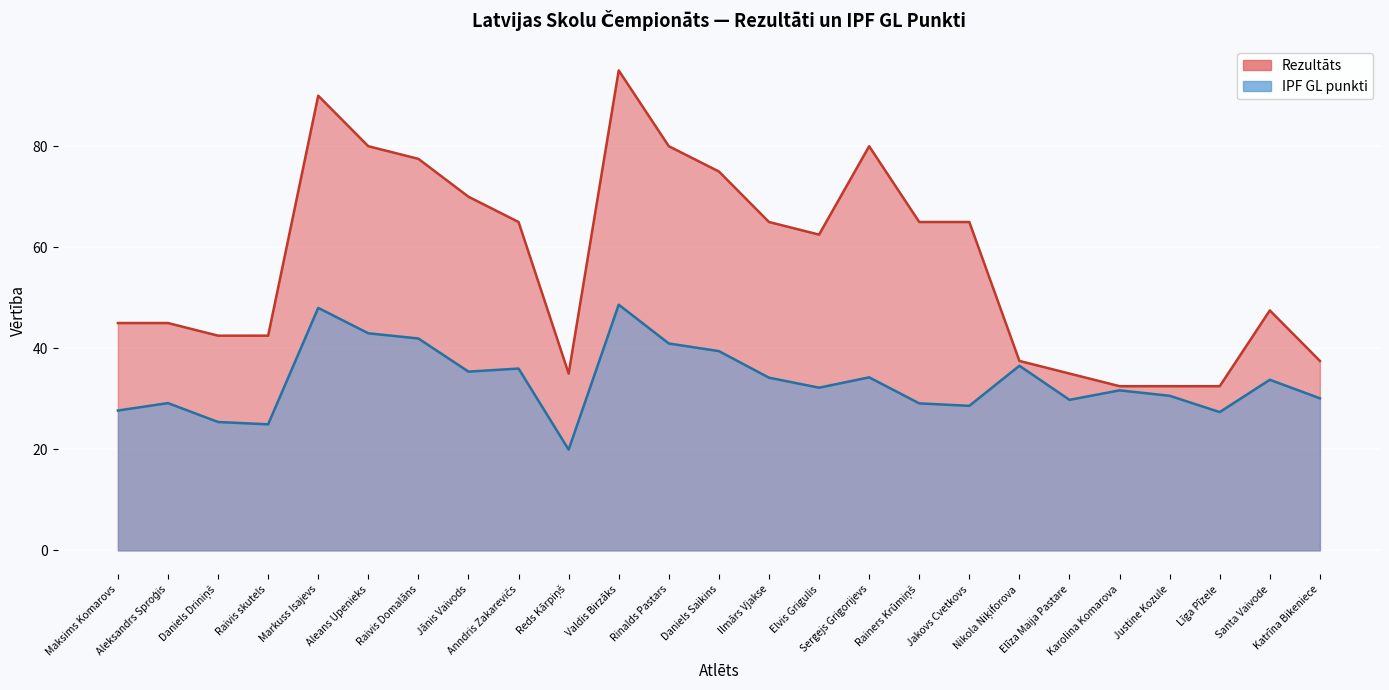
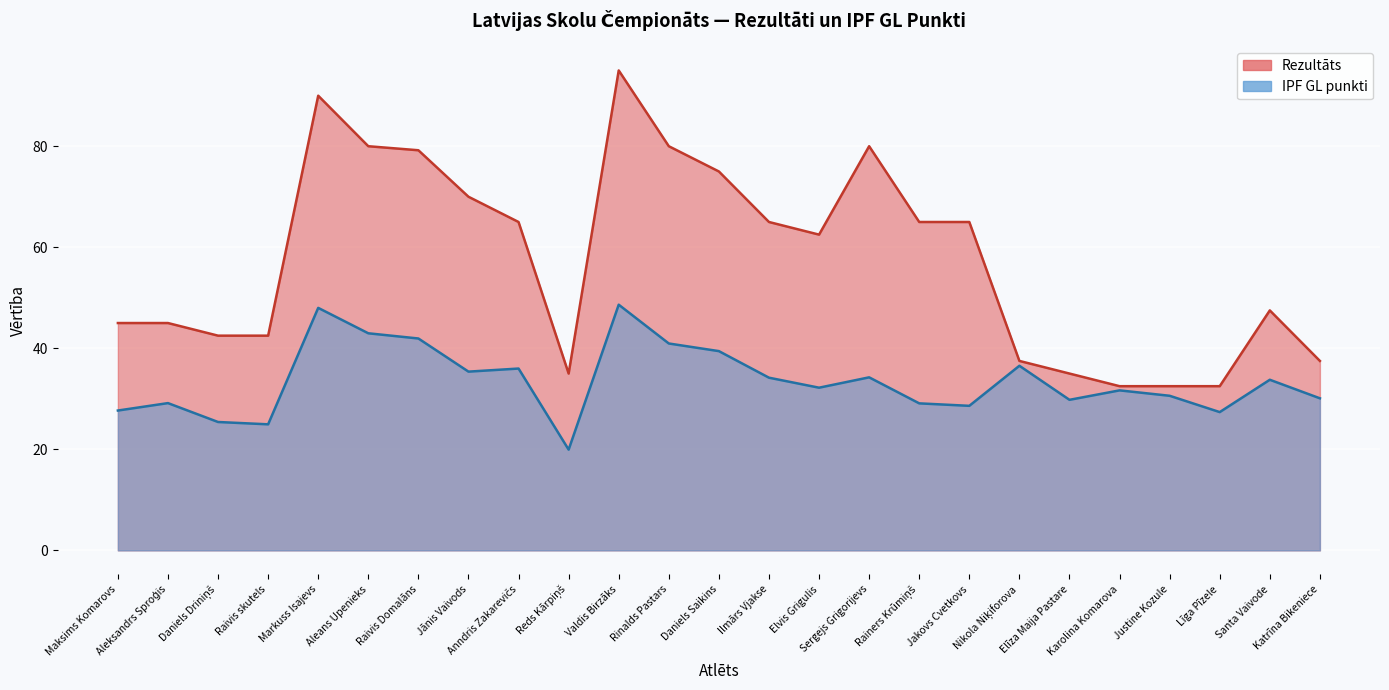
  {
    "Rezultāts": {
      "Maksims Komarovs": 45,
      "Aleksandrs Sproģis": 45,
      "Daniels Driniņš": 43,
      "Raivis skutels": 43,
      "Markuss Isajevs": 90,
      "Aleans Upenieks": 80,
-     "Raivis Domalāns": 78,
+     "Raivis Domalāns": 79,
      "Jānis Vaivods": 70,
      "Anndris Zakarevičs": 65,
      "Reds Kārpiņš": 35,
      "Valdis Birzāks": 95,
      "Rinalds Pastars": 80,
      "Daniels Saikins": 75,
      "Ilmārs Vjakse": 65,
      "Elvis Grigulis": 63,
      "Sergejs Grigorijevs": 80,
      "Rainers Krūmiņš": 65,
      "Jakovs Cvetkovs": 65,
      "Nikola Niķiforova": 38,
      "Elīza Maija Pastare": 35,
      "Karolina Komarova": 33,
      "Justine Kozule": 33,
      "Līga Pīzele": 33,
      "Santa Vaivode": 48,
      "Katrīna Bikeniece": 38
    },
    "IPF GL punkti": {
      "Maksims Komarovs": 28,
      "Aleksandrs Sproģis": 29,
      "Daniels Driniņš": 25,
      "Raivis skutels": 25,
      "Markuss Isajevs": 48,
      "Aleans Upenieks": 43,
      "Raivis Domalāns": 42,
      "Jānis Vaivods": 35,
      "Anndris Zakarevičs": 36,
      "Reds Kārpiņš": 20,
      "Valdis Birzāks": 49,
      "Rinalds Pastars": 41,
      "Daniels Saikins": 39,
      "Ilmārs Vjakse": 34,
      "Elvis Grigulis": 32,
      "Sergejs Grigorijevs": 34,
      "Rainers Krūmiņš": 29,
      "Jakovs Cvetkovs": 29,
      "Nikola Niķiforova": 37,
      "Elīza Maija Pastare": 30,
      "Karolina Komarova": 32,
      "Justine Kozule": 31,
      "Līga Pīzele": 27,
      "Santa Vaivode": 34,
      "Katrīna Bikeniece": 30
    }
  }
